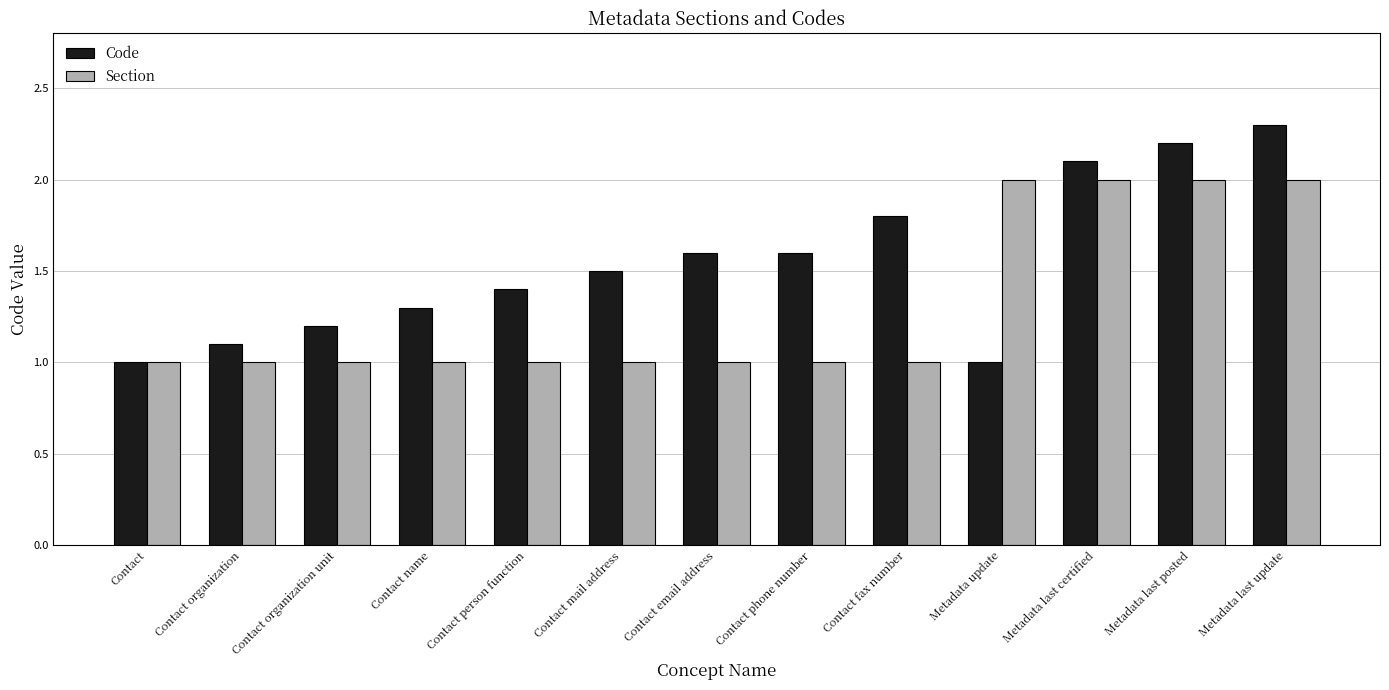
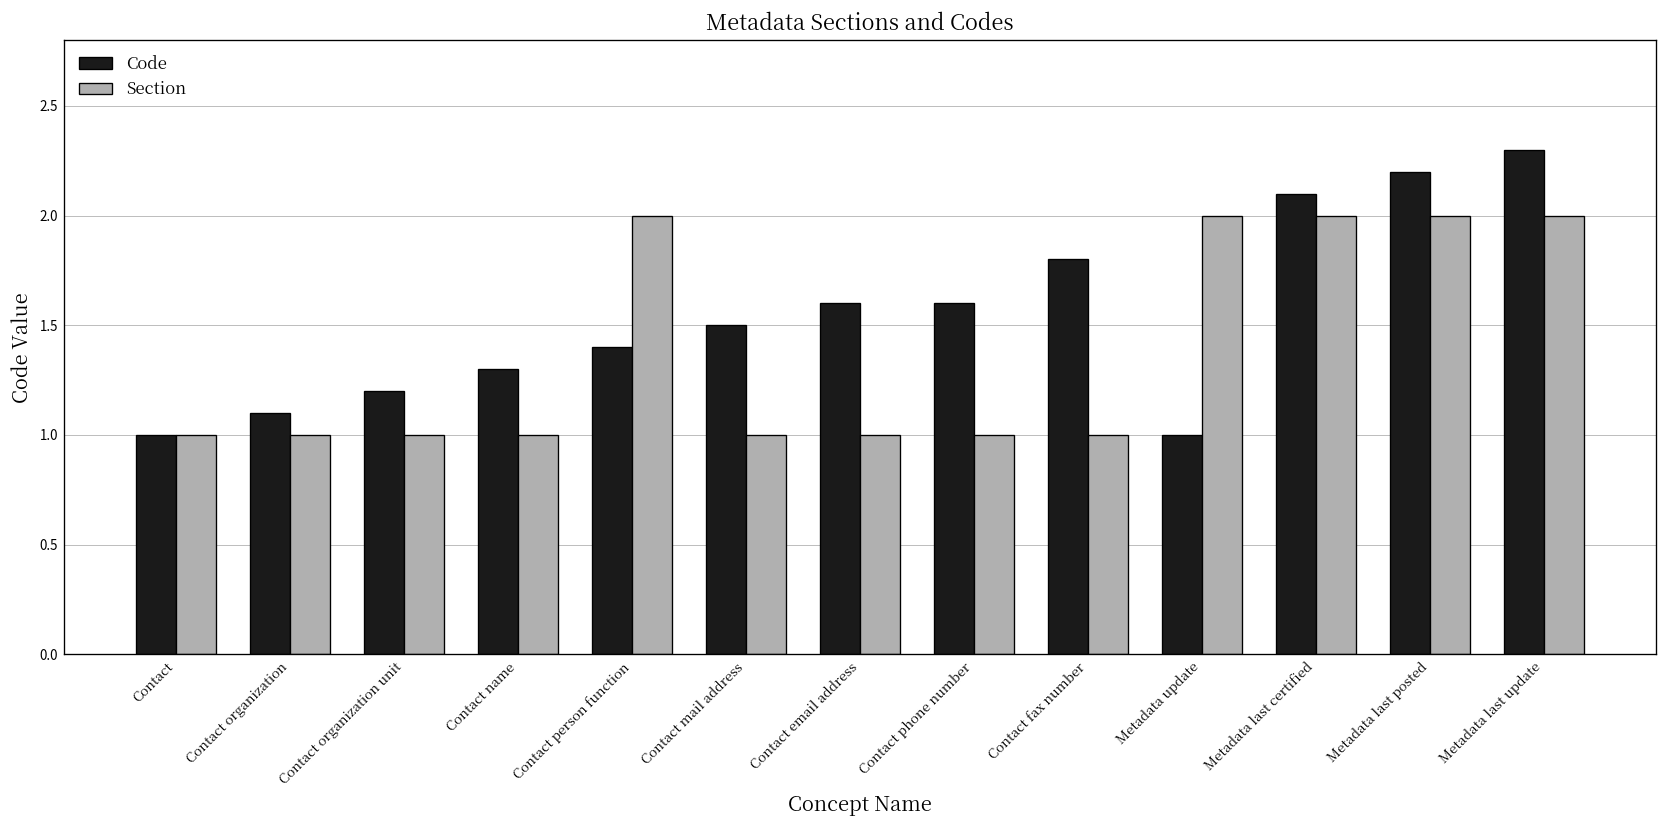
  {
    "Code": {
      "Contact": 1,
      "Contact organization": 1.10,
      "Contact organization unit": 1.20,
      "Contact name": 1.30,
      "Contact person function": 1.40,
      "Contact mail address": 1.50,
      "Contact email address": 1.60,
      "Contact phone number": 1.60,
      "Contact fax number": 1.80,
      "Metadata update": 1,
      "Metadata last certified": 2.10,
      "Metadata last posted": 2.20,
      "Metadata last update": 2.30
    },
    "Section": {
      "Contact": 1,
      "Contact organization": 1,
      "Contact organization unit": 1,
      "Contact name": 1,
-     "Contact person function": 1,
+     "Contact person function": 2,
      "Contact mail address": 1,
      "Contact email address": 1,
      "Contact phone number": 1,
      "Contact fax number": 1,
      "Metadata update": 2,
      "Metadata last certified": 2,
      "Metadata last posted": 2,
      "Metadata last update": 2
    }
  }
